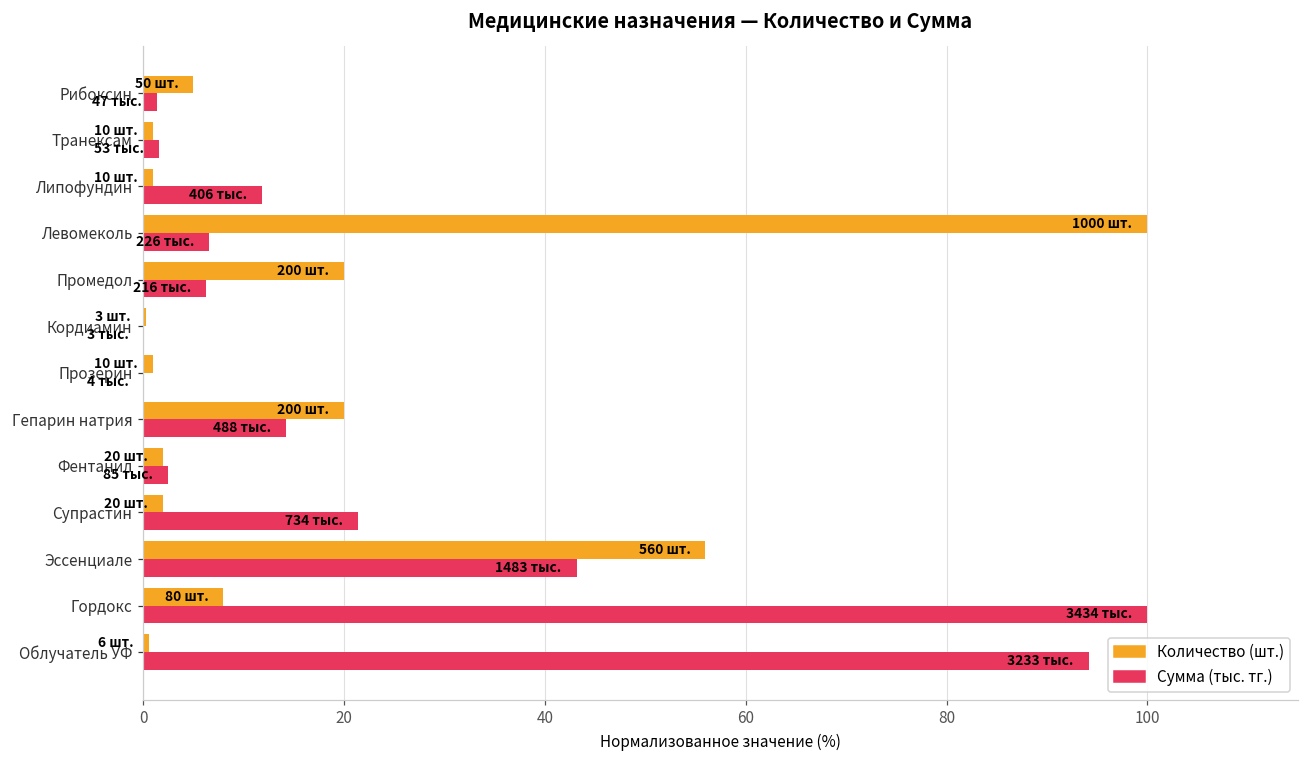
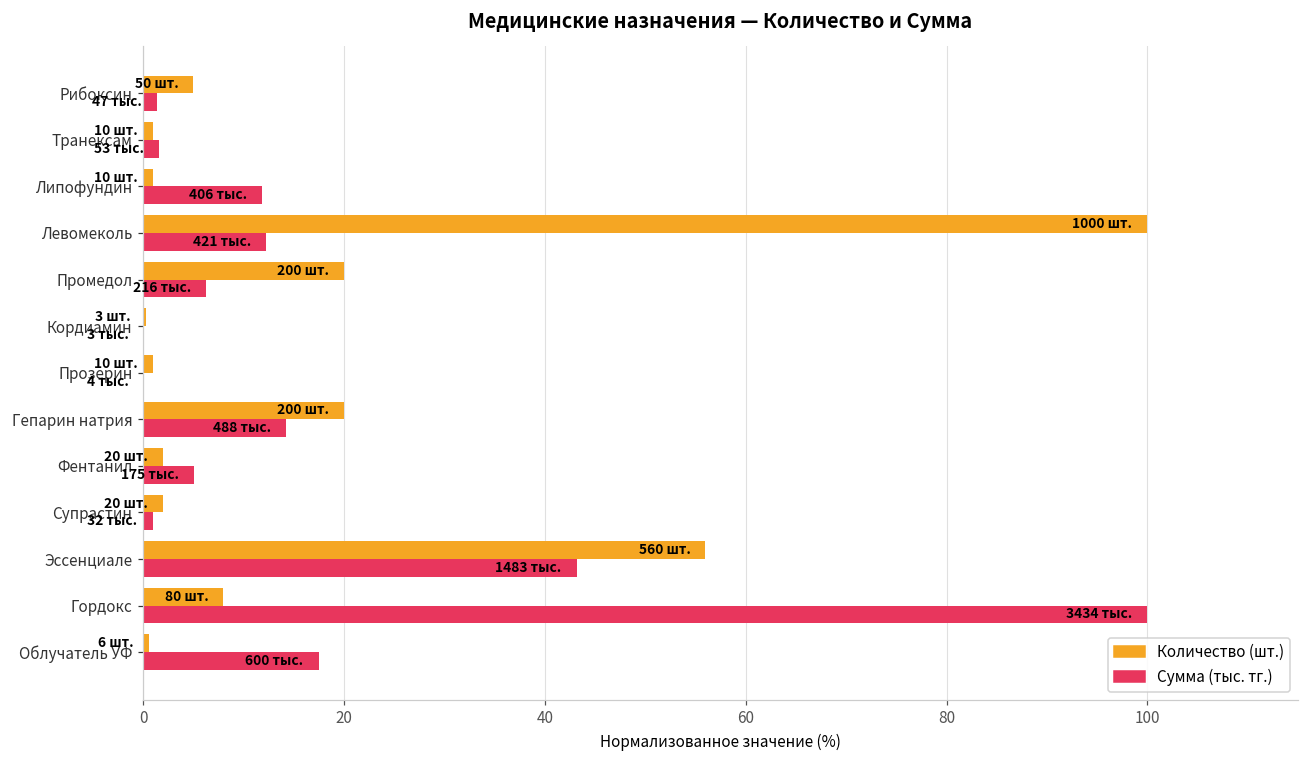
  {
    "Сумма (тыс. тг.)": {
-     "Левомеколь": 226,
-     "Фентанил": 85,
-     "Супрастин": 734,
-     "Облучатель УФ": 3233
+     "Левомеколь": 421,
+     "Фентанил": 175,
+     "Супрастин": 32,
+     "Облучатель УФ": 600
    }
  }
